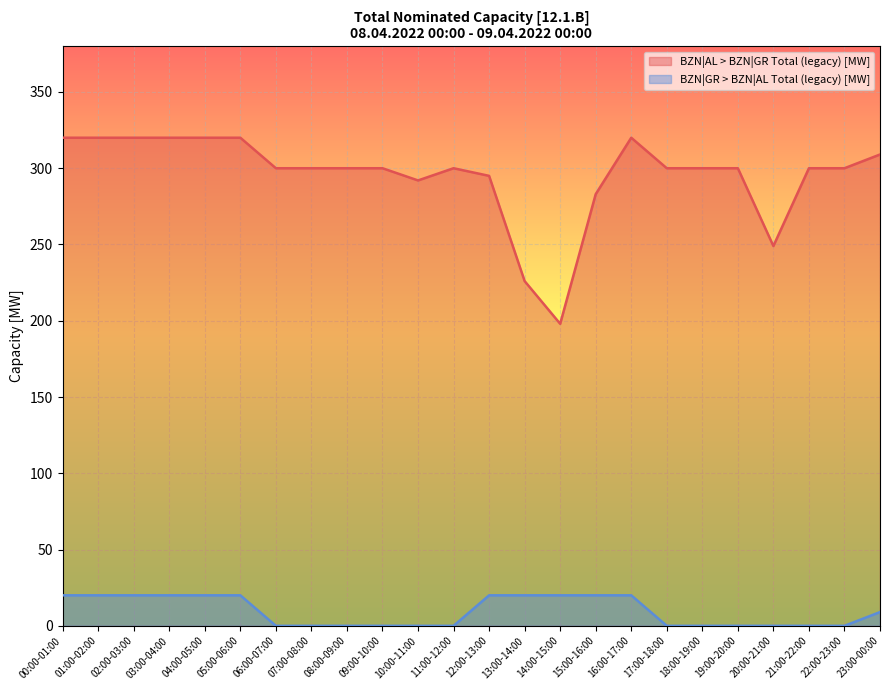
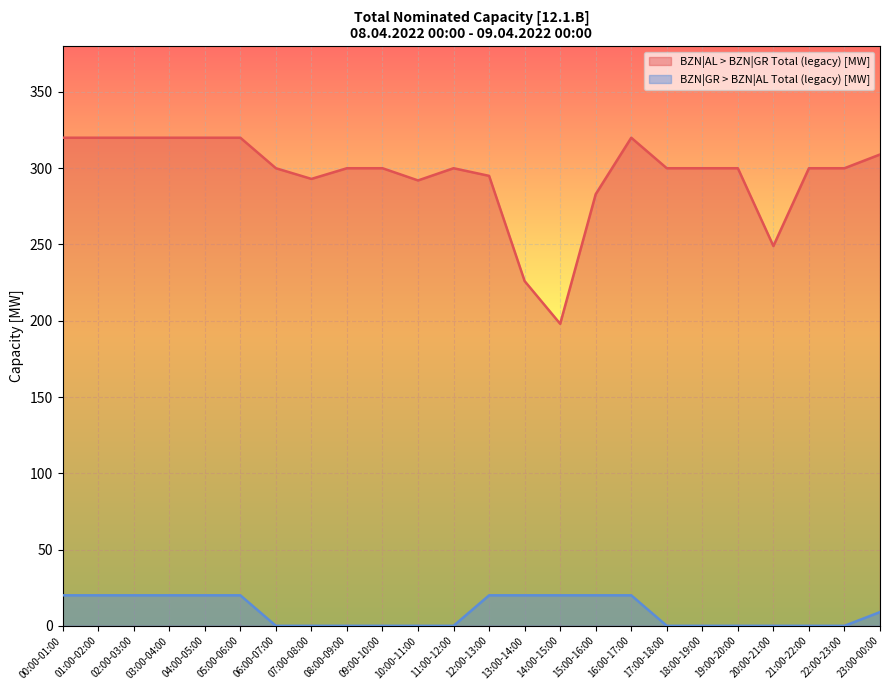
  {
    "BZN|AL > BZN|GR Total (legacy) [MW]": {
      "00:00-01:00": 320,
      "01:00-02:00": 320,
      "02:00-03:00": 320,
      "03:00-04:00": 320,
      "04:00-05:00": 320,
      "05:00-06:00": 320,
      "06:00-07:00": 300,
-     "07:00-08:00": 300,
+     "07:00-08:00": 293,
      "08:00-09:00": 300,
      "09:00-10:00": 300,
      "10:00-11:00": 292,
      "11:00-12:00": 300,
      "12:00-13:00": 295,
      "13:00-14:00": 226,
      "14:00-15:00": 198,
      "15:00-16:00": 283,
      "16:00-17:00": 320,
      "17:00-18:00": 300,
      "18:00-19:00": 300,
      "19:00-20:00": 300,
      "20:00-21:00": 249,
      "21:00-22:00": 300,
      "22:00-23:00": 300,
      "23:00-00:00": 309
    },
    "BZN|GR > BZN|AL Total (legacy) [MW]": {
      "00:00-01:00": 20,
      "01:00-02:00": 20,
      "02:00-03:00": 20,
      "03:00-04:00": 20,
      "04:00-05:00": 20,
      "05:00-06:00": 20,
      "06:00-07:00": 0,
      "07:00-08:00": 0,
      "08:00-09:00": 0,
      "09:00-10:00": 0,
      "10:00-11:00": 0,
      "11:00-12:00": 0,
      "12:00-13:00": 20,
      "13:00-14:00": 20,
      "14:00-15:00": 20,
      "15:00-16:00": 20,
      "16:00-17:00": 20,
      "17:00-18:00": 0,
      "18:00-19:00": 0,
      "19:00-20:00": 0,
      "20:00-21:00": 0,
      "21:00-22:00": 0,
      "22:00-23:00": 0,
      "23:00-00:00": 9
    }
  }
